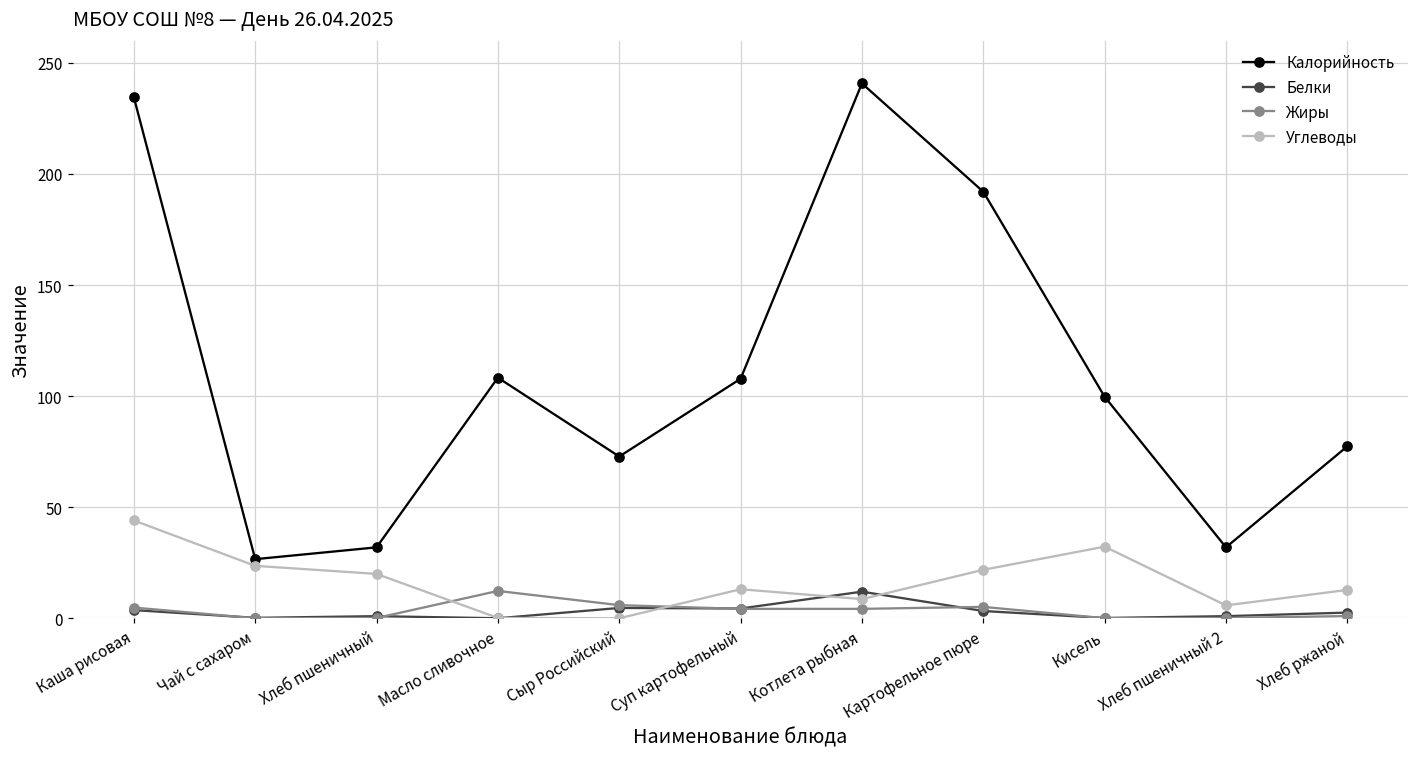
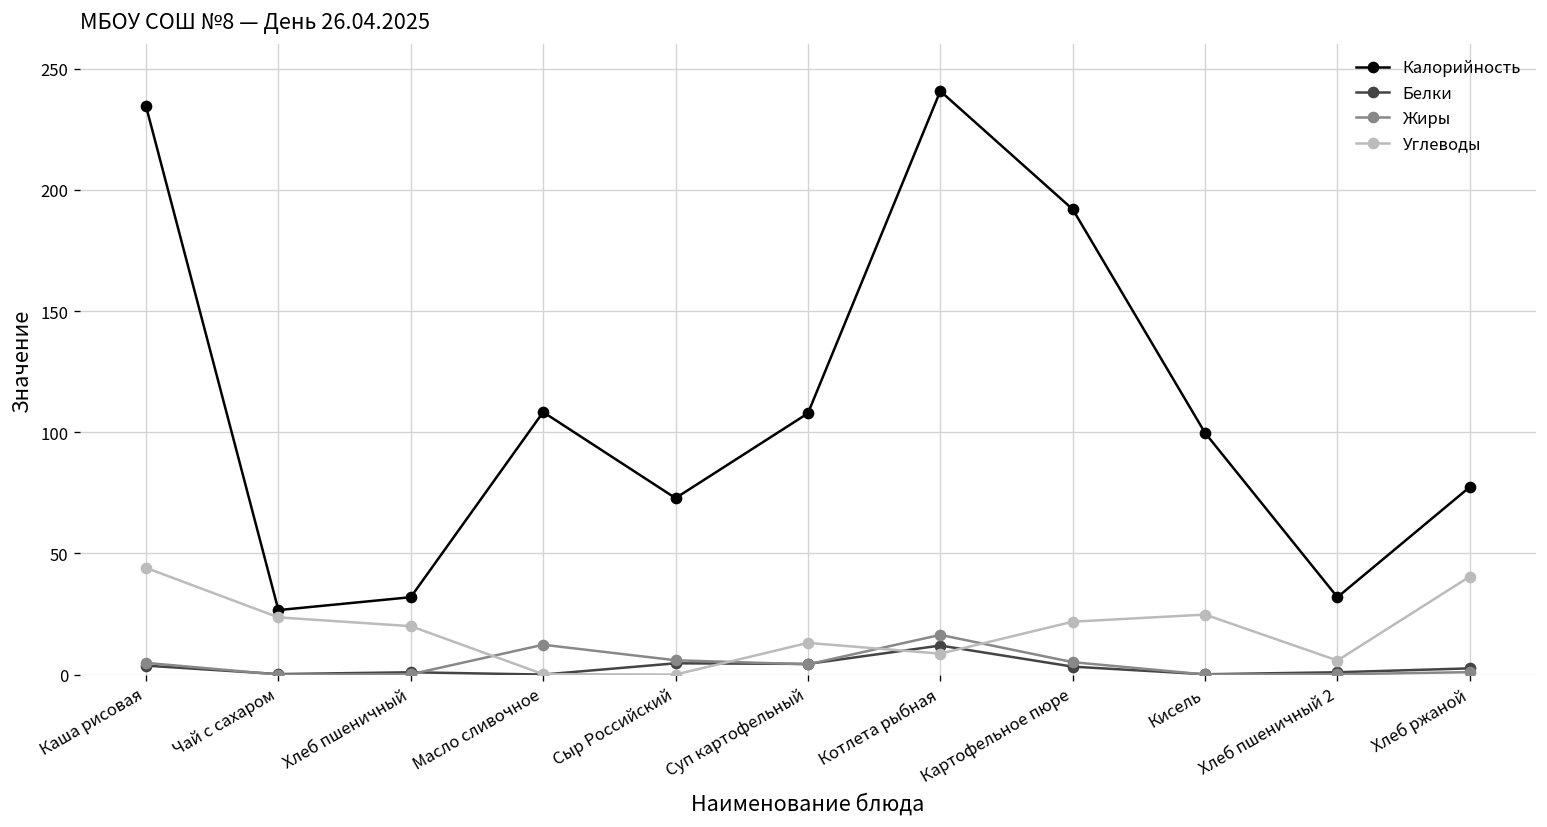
  {
    "Калорийность": {
      "Каша рисовая": 235,
      "Чай с сахаром": 27,
      "Хлеб пшеничный": 32,
      "Масло сливочное": 108,
      "Сыр Российский": 73,
      "Суп картофельный": 108,
      "Котлета рыбная": 241,
      "Картофельное пюре": 192,
      "Кисель": 100,
      "Хлеб пшеничный 2": 32,
      "Хлеб ржаной": 77
    },
    "Белки": {
      "Сыр Российский": 5,
      "Котлета рыбная": 12,
      "Картофельное пюре": 3,
      "Хлеб ржаной": 3
    },
    "Жиры": {
      "Масло сливочное": 12,
      "Сыр Российский": 6,
-     "Котлета рыбная": 4,
+     "Котлета рыбная": 16,
      "Картофельное пюре": 5,
      "Хлеб ржаной": 1
    },
    "Углеводы": {
      "Каша рисовая": 44,
      "Чай с сахаром": 24,
      "Хлеб пшеничный": 20,
      "Сыр Российский": 0,
      "Суп картофельный": 13,
      "Котлета рыбная": 9,
      "Картофельное пюре": 22,
-     "Кисель": 32,
+     "Кисель": 25,
      "Хлеб пшеничный 2": 6,
-     "Хлеб ржаной": 13
+     "Хлеб ржаной": 40
    }
  }
